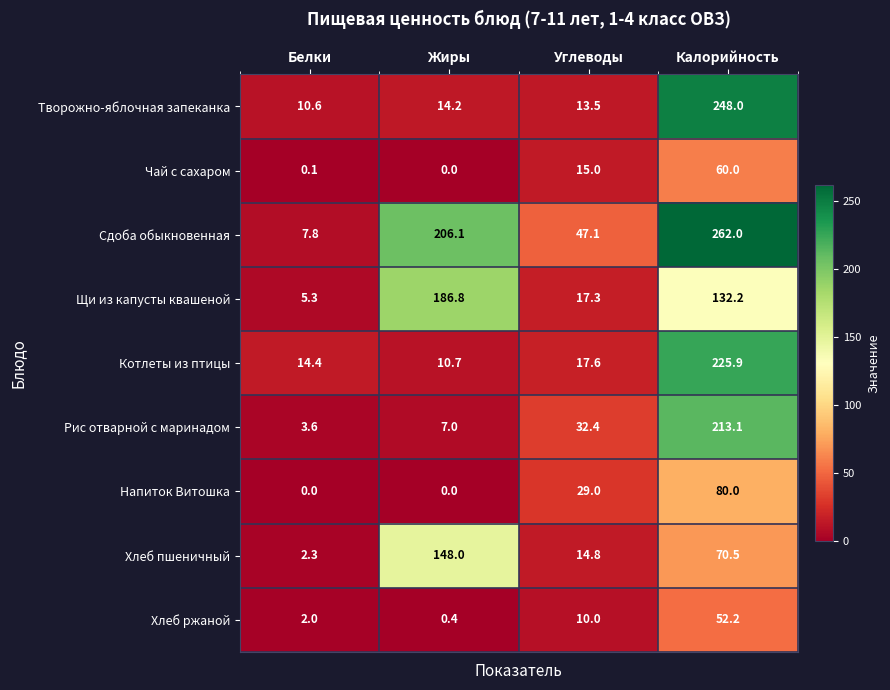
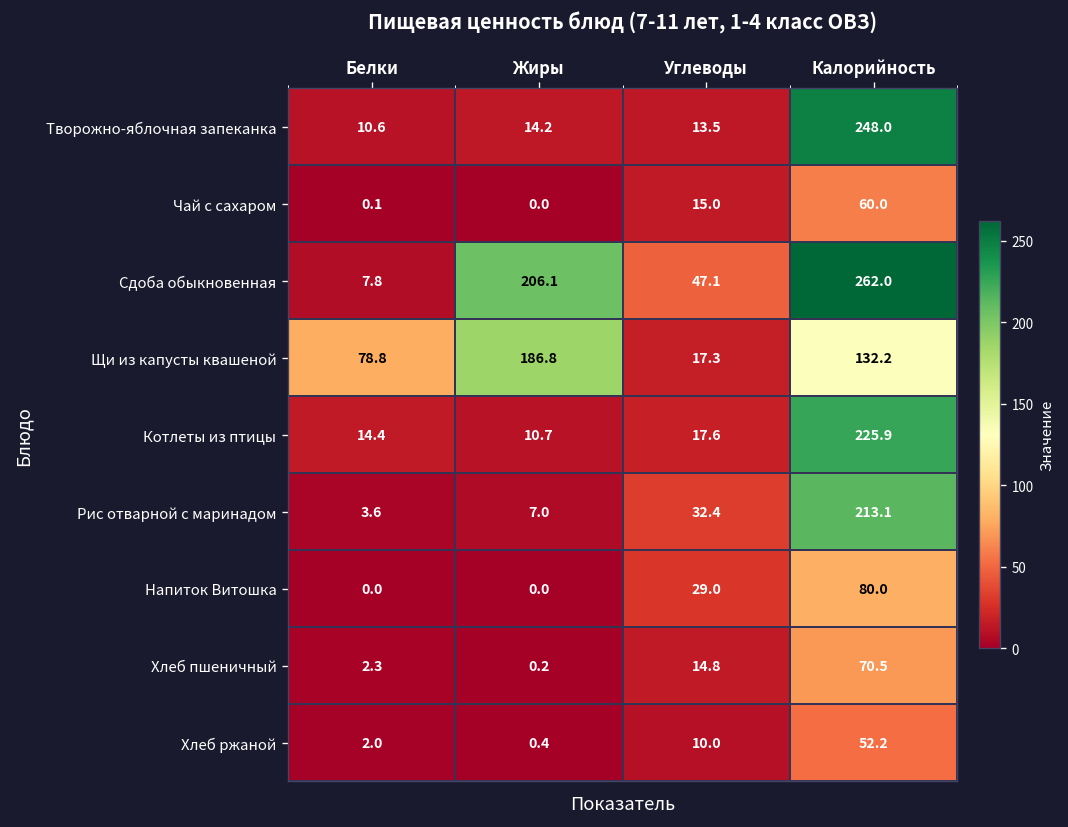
  {
    "Творожно-яблочная запеканка": {
      "Белки": 10.6,
      "Жиры": 14.2,
      "Углеводы": 13.5,
      "Калорийность": 248.0
    },
    "Чай с сахаром": {
      "Белки": 0.1,
      "Жиры": 0.0,
      "Углеводы": 15.0,
      "Калорийность": 60.0
    },
    "Сдоба обыкновенная": {
      "Белки": 7.8,
      "Жиры": 206.1,
      "Углеводы": 47.1,
      "Калорийность": 262.0
    },
    "Щи из капусты квашеной": {
-     "Белки": 5.3,
+     "Белки": 78.8,
      "Жиры": 186.8,
      "Углеводы": 17.3,
      "Калорийность": 132.2
    },
    "Котлеты из птицы": {
      "Белки": 14.4,
      "Жиры": 10.7,
      "Углеводы": 17.6,
      "Калорийность": 225.9
    },
    "Рис отварной с маринадом": {
      "Белки": 3.6,
      "Жиры": 7.0,
      "Углеводы": 32.4,
      "Калорийность": 213.1
    },
    "Напиток Витошка": {
      "Белки": 0.0,
      "Жиры": 0.0,
      "Углеводы": 29.0,
      "Калорийность": 80.0
    },
    "Хлеб пшеничный": {
      "Белки": 2.3,
-     "Жиры": 148.0,
+     "Жиры": 0.2,
      "Углеводы": 14.8,
      "Калорийность": 70.5
    },
    "Хлеб ржаной": {
      "Белки": 2.0,
      "Жиры": 0.4,
      "Углеводы": 10.0,
      "Калорийность": 52.2
    }
  }
